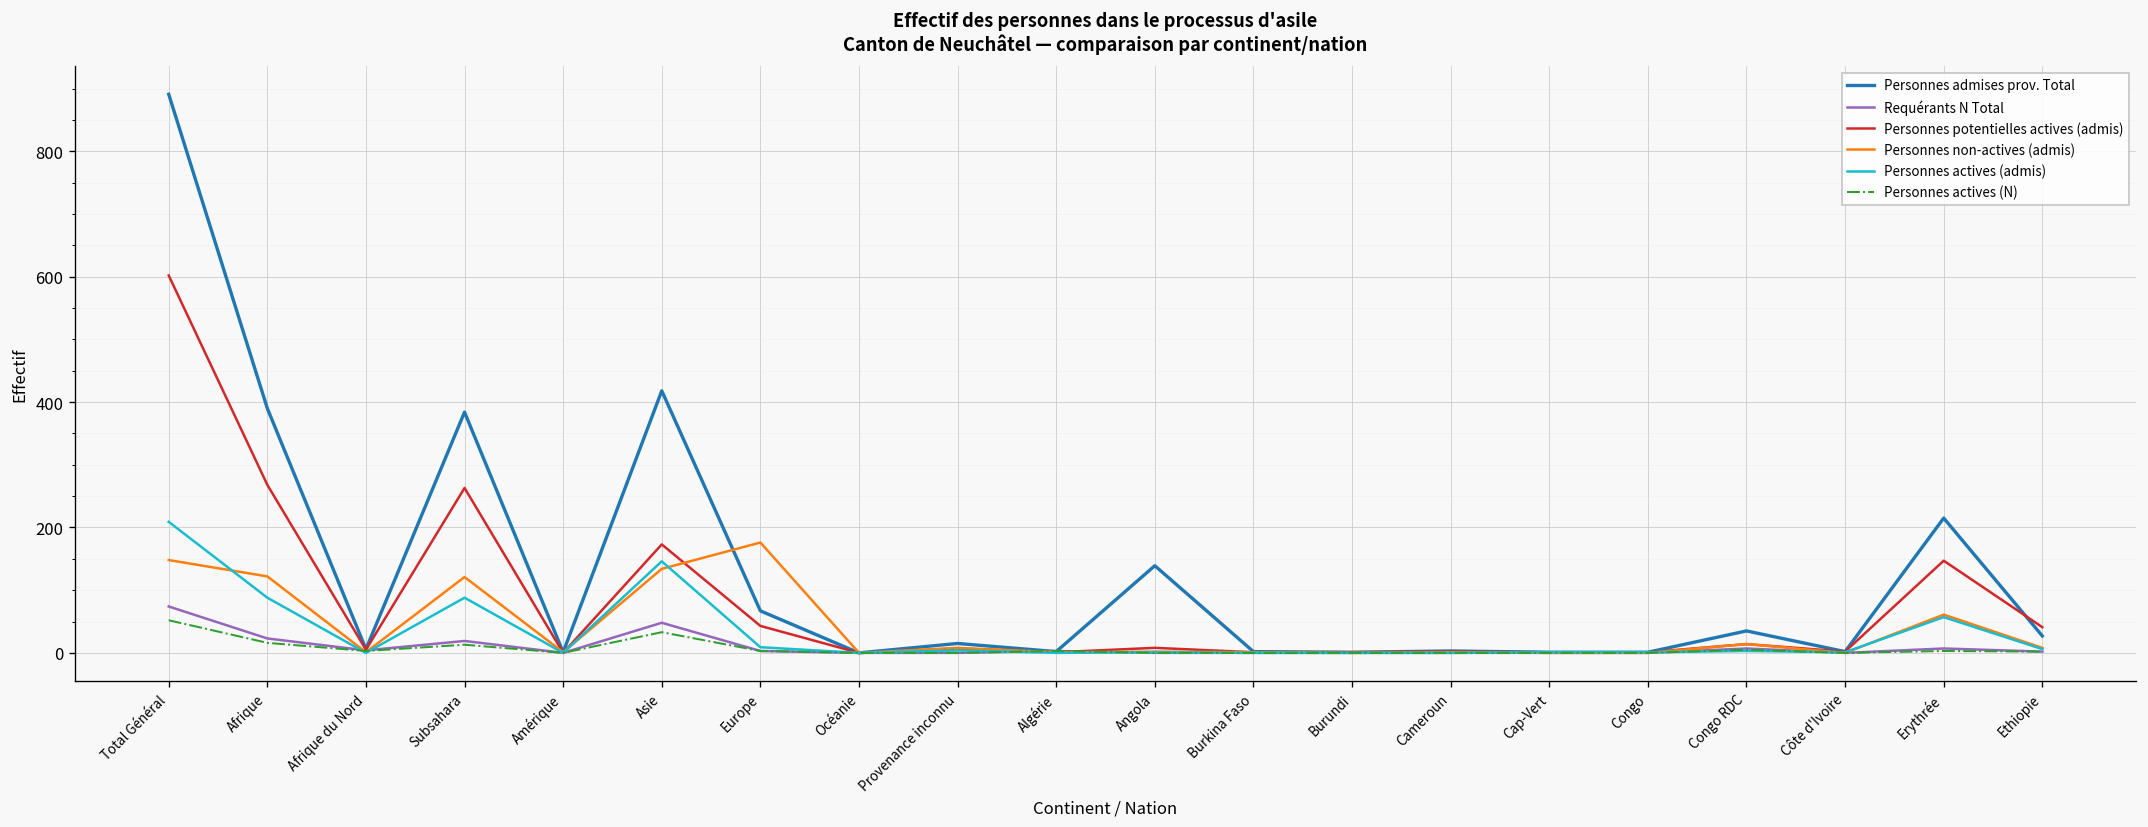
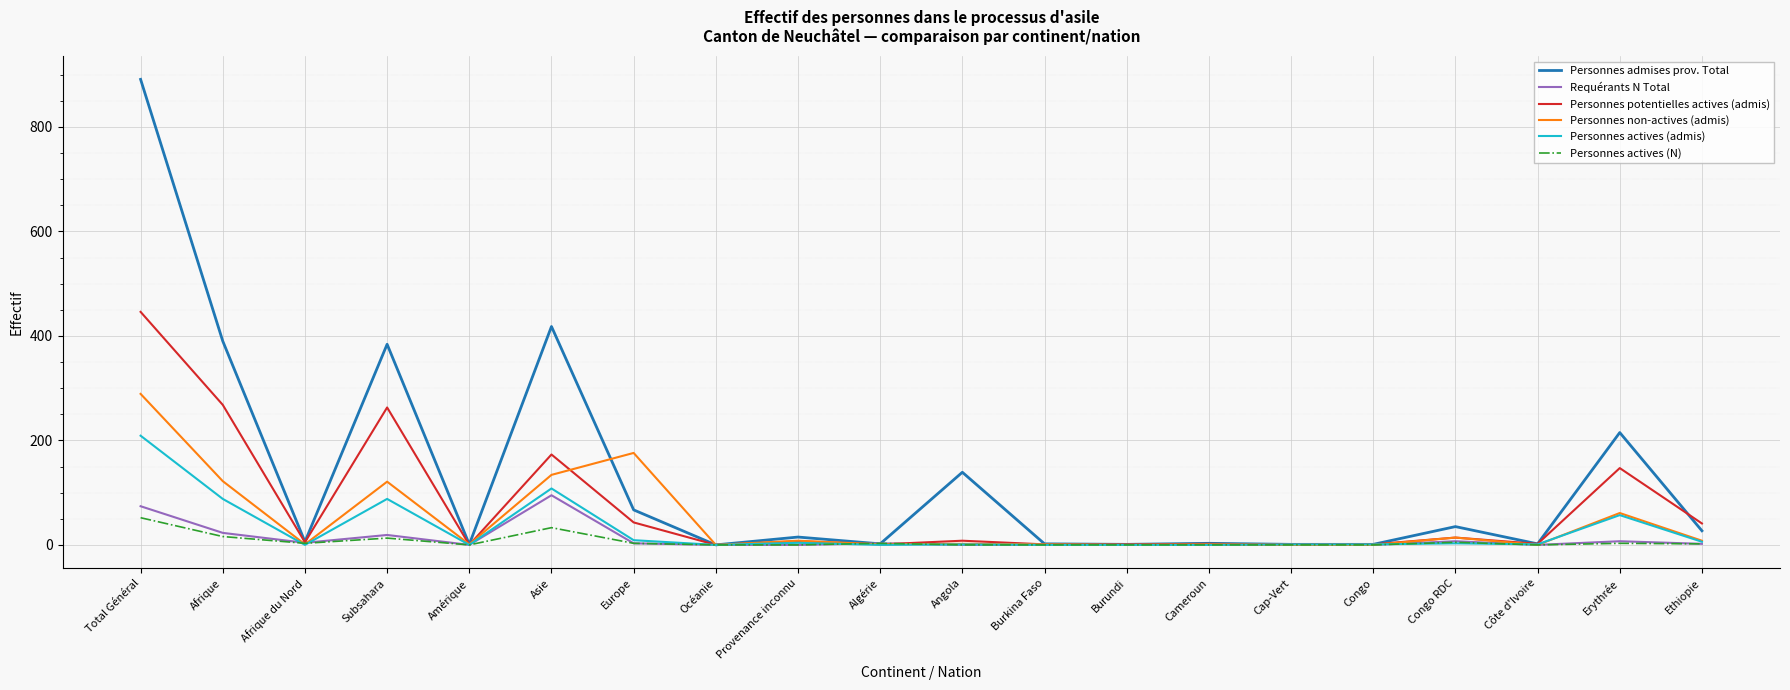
  {
    "Personnes admises prov. Total": {
      "Total Général": 890,
      "Afrique": 390,
      "Subsahara": 380,
      "Asie": 420,
      "Europe": 70,
      "Provenance inconnu": 20,
      "Angola": 140,
      "Congo RDC": 40,
      "Erythrée": 220,
      "Ethiopie": 30
    },
    "Requérants N Total": {
      "Total Général": 70,
      "Afrique": 20,
      "Subsahara": 20,
-     "Asie": 50
+     "Asie": 100
    },
    "Personnes potentielles actives (admis)": {
-     "Total Général": 600,
+     "Total Général": 450,
      "Afrique": 270,
      "Subsahara": 260,
      "Asie": 170,
      "Europe": 40,
      "Angola": 10,
      "Erythrée": 150,
      "Ethiopie": 40
    },
    "Personnes non-actives (admis)": {
-     "Total Général": 150,
+     "Total Général": 290,
      "Afrique": 120,
      "Subsahara": 120,
      "Asie": 130,
      "Europe": 180
    },
    "Personnes actives (admis)": {
      "Total Général": 210,
      "Afrique": 90,
      "Subsahara": 90,
-     "Asie": 150,
+     "Asie": 110,
      "Europe": 10
    },
    "Personnes actives (N)": {
      "Total Général": 50,
      "Afrique": 20,
      "Subsahara": 10,
      "Asie": 30
    }
  }
